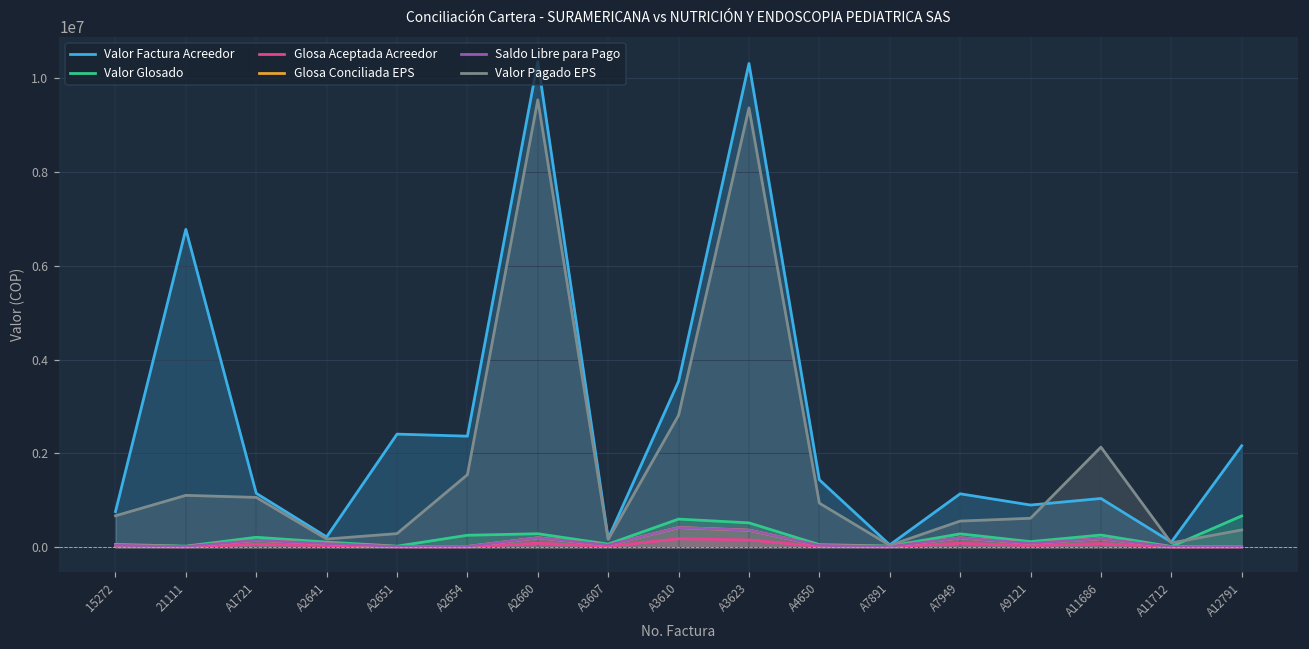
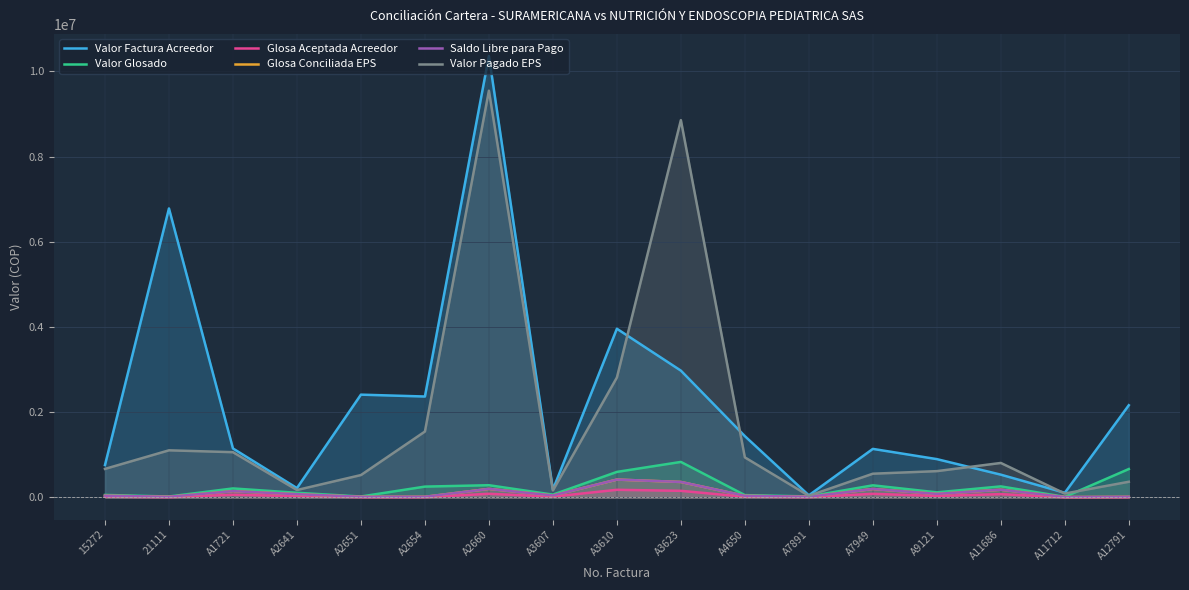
  {
    "Valor Factura Acreedor": {
      "15272": 800000,
      "21111": 6800000,
      "A1721": 1200000,
      "A2651": 2400000,
      "A2654": 2400000,
-     "A3610": 3500000,
-     "A3623": 10300000,
+     "A3610": 4000000,
+     "A3623": 3000000,
      "A4650": 1400000,
      "A7949": 1100000,
      "A9121": 900000,
-     "A11686": 1000000,
+     "A11686": 500000,
      "A12791": 2200000
    },
    "Valor Glosado": {
      "A1721": 200000,
      "A2654": 300000,
      "A2660": 300000,
      "A3610": 600000,
-     "A3623": 500000,
+     "A3623": 800000,
      "A7949": 300000,
      "A11686": 300000,
      "A12791": 700000
    },
    "Glosa Aceptada Acreedor": {
      "A1721": 100000,
      "A2660": 100000,
      "A3610": 200000,
      "A3623": 200000,
      "A7949": 100000,
      "A11686": 100000
    },
    "Saldo Libre para Pago": {
      "A1721": 100000,
      "A2660": 200000,
      "A3610": 400000,
      "A3623": 400000,
      "A7949": 200000,
      "A11686": 200000
    },
    "Valor Pagado EPS": {
      "15272": 700000,
      "21111": 1100000,
      "A1721": 1100000,
-     "A2651": 300000,
+     "A2651": 500000,
      "A2654": 1500000,
      "A2660": 9500000,
      "A3610": 2800000,
-     "A3623": 9400000,
+     "A3623": 8900000,
      "A4650": 900000,
      "A7949": 600000,
      "A9121": 600000,
-     "A11686": 2100000,
+     "A11686": 800000,
      "A12791": 400000
    }
  }
